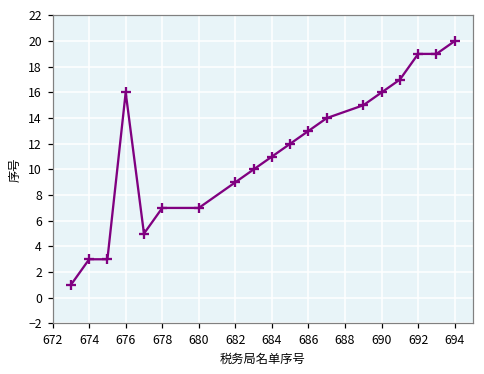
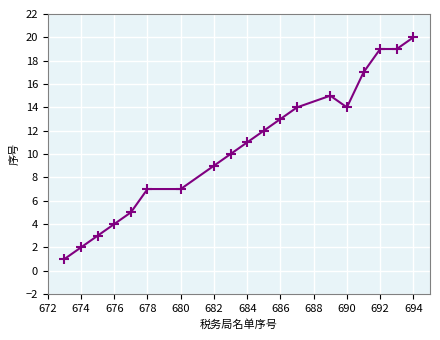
  {
-   "674": 3,
-   "676": 16,
+   "674": 2,
+   "676": 4,
    "678": 7,
    "680": 7,
    "682": 9,
    "684": 11,
    "686": 13,
-   "690": 16,
+   "690": 14,
    "692": 19,
    "694": 20
  }
